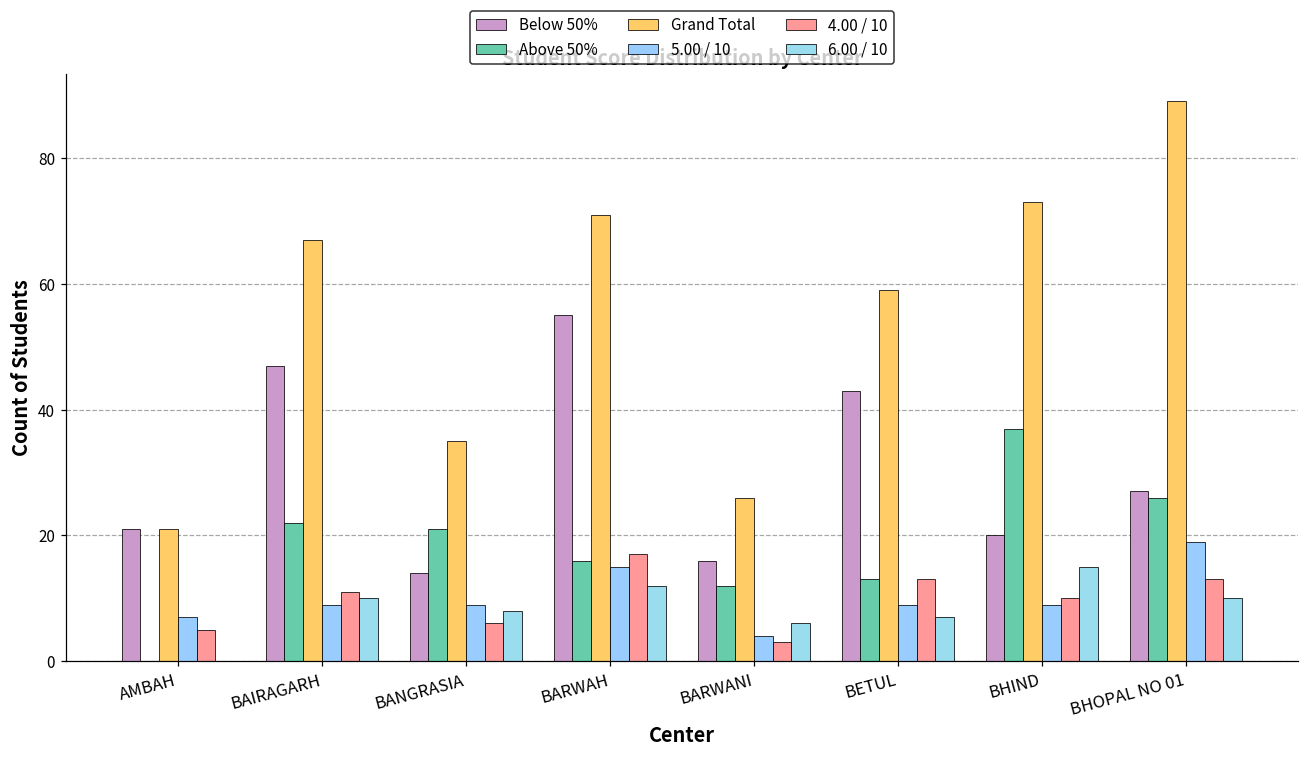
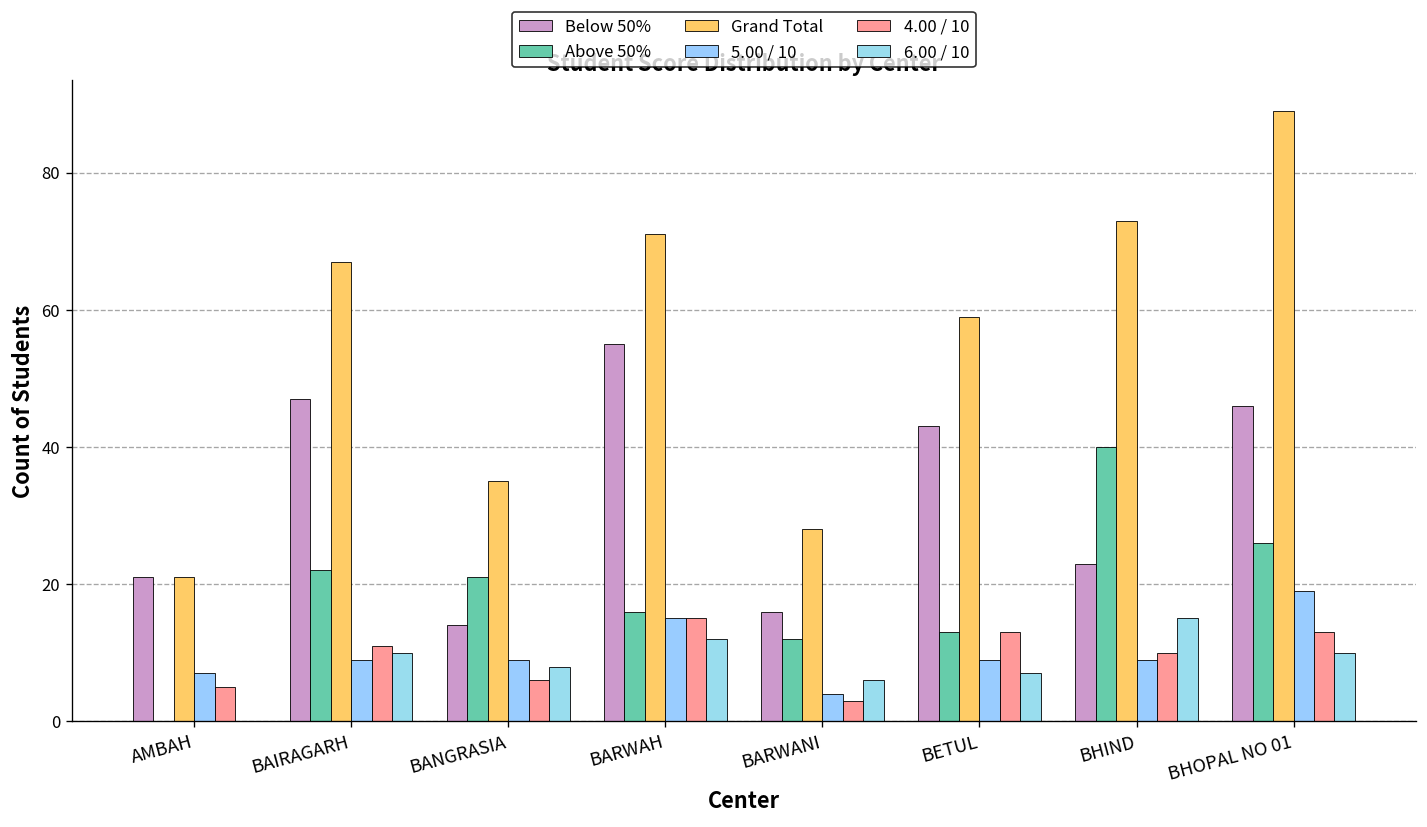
  {
    "Below 50%": {
      "AMBAH": 21,
      "BAIRAGARH": 47,
      "BANGRASIA": 14,
      "BARWAH": 55,
      "BARWANI": 16,
      "BETUL": 43,
-     "BHIND": 20,
-     "BHOPAL NO 01": 27
+     "BHIND": 23,
+     "BHOPAL NO 01": 46
    },
    "Above 50%": {
      "AMBAH": 0,
      "BAIRAGARH": 22,
      "BANGRASIA": 21,
      "BARWAH": 16,
      "BARWANI": 12,
      "BETUL": 13,
-     "BHIND": 37,
+     "BHIND": 40,
      "BHOPAL NO 01": 26
    },
    "Grand Total": {
      "AMBAH": 21,
      "BAIRAGARH": 67,
      "BANGRASIA": 35,
      "BARWAH": 71,
-     "BARWANI": 26,
+     "BARWANI": 28,
      "BETUL": 59,
      "BHIND": 73,
      "BHOPAL NO 01": 89
    },
    "4.00 / 10": {
      "AMBAH": 5,
      "BAIRAGARH": 11,
      "BANGRASIA": 6,
-     "BARWAH": 17,
+     "BARWAH": 15,
      "BARWANI": 3,
      "BETUL": 13,
      "BHIND": 10,
      "BHOPAL NO 01": 13
    }
  }
